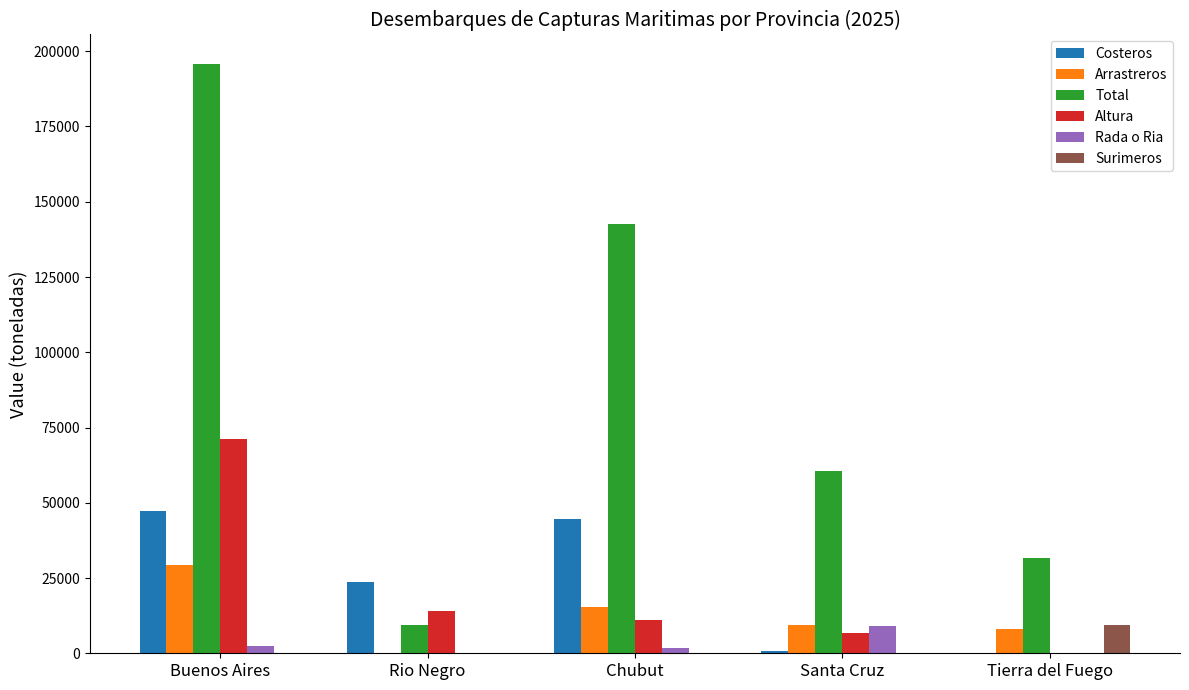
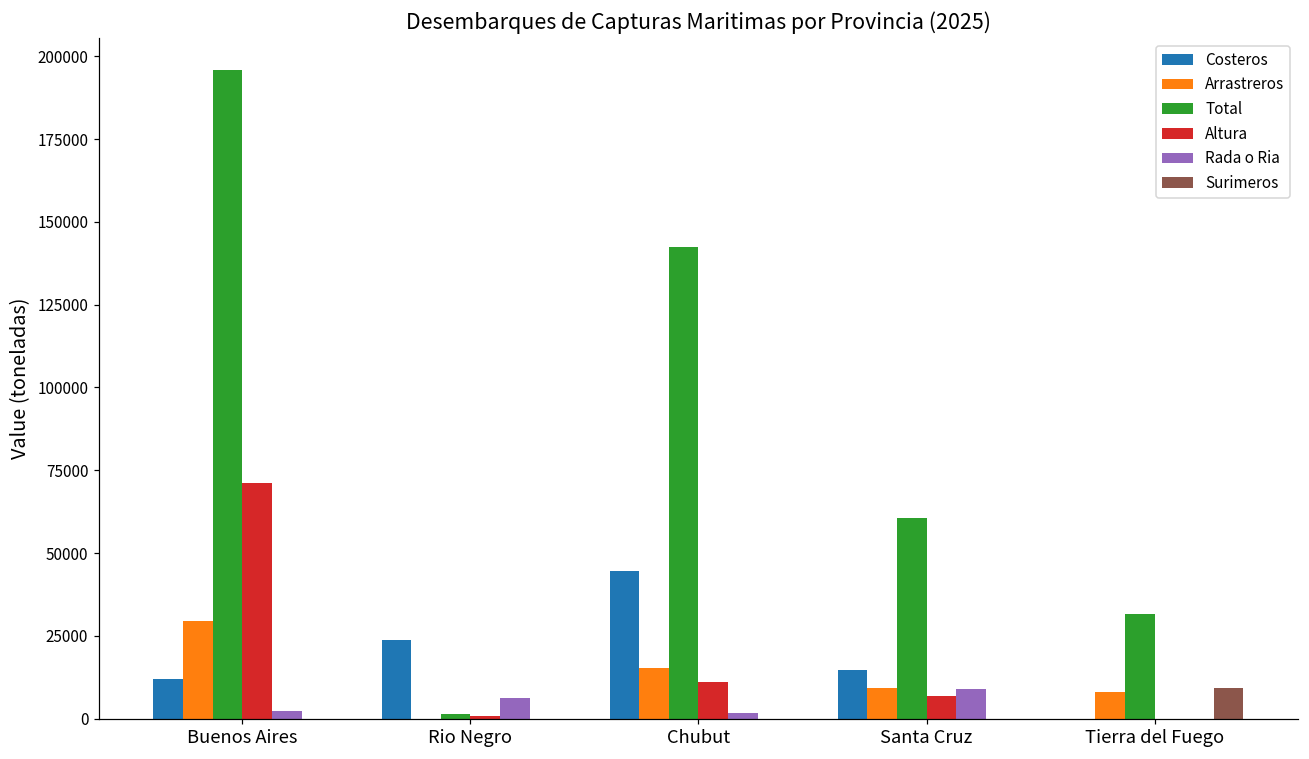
  {
    "Costeros": {
-     "Buenos Aires": 47000,
+     "Buenos Aires": 12000,
      "Rio Negro": 24000,
      "Chubut": 44000,
-     "Santa Cruz": 1000,
+     "Santa Cruz": 15000,
      "Tierra del Fuego": 0
    },
    "Arrastreros": {
      "Buenos Aires": 29000,
      "Rio Negro": 0,
      "Chubut": 15000,
      "Santa Cruz": 9000,
      "Tierra del Fuego": 8000
    },
    "Total": {
      "Buenos Aires": 196000,
-     "Rio Negro": 9000,
+     "Rio Negro": 2000,
      "Chubut": 143000,
      "Santa Cruz": 60000,
      "Tierra del Fuego": 32000
    },
    "Altura": {
      "Buenos Aires": 71000,
-     "Rio Negro": 14000,
+     "Rio Negro": 1000,
      "Chubut": 11000,
      "Santa Cruz": 7000,
      "Tierra del Fuego": 0
    },
    "Rada o Ria": {
      "Buenos Aires": 2000,
-     "Rio Negro": 0,
+     "Rio Negro": 6000,
      "Chubut": 2000,
      "Santa Cruz": 9000,
      "Tierra del Fuego": 0
    },
    "Surimeros": {
      "Buenos Aires": 0,
      "Rio Negro": 0,
      "Chubut": 0,
      "Santa Cruz": 0,
      "Tierra del Fuego": 9000
    }
  }
